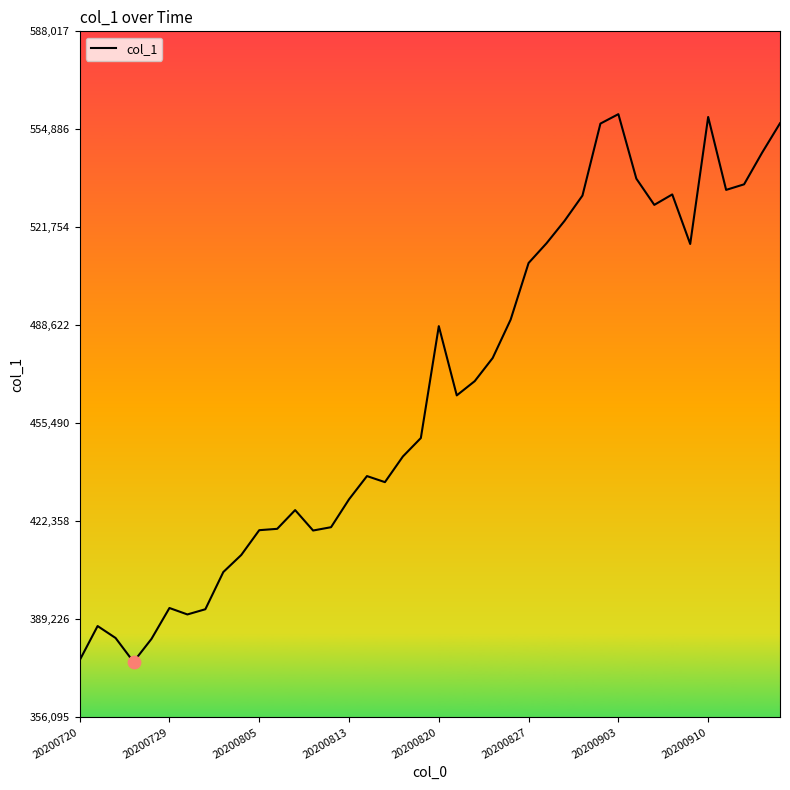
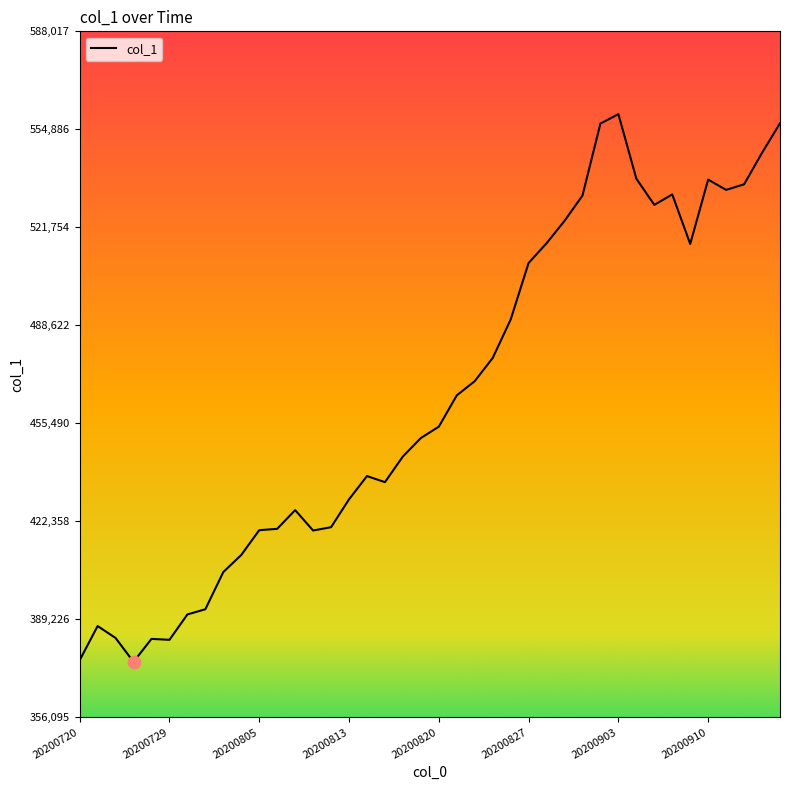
  {
    "col_1": {
      "20200720": "375,000",
-     "20200729": "393,000",
+     "20200729": "382,000",
      "20200805": "419,000",
      "20200813": "430,000",
-     "20200820": "488,000",
+     "20200820": "454,000",
      "20200827": "510,000",
      "20200903": "560,000",
-     "20200910": "559,000"
+     "20200910": "538,000"
    }
  }
